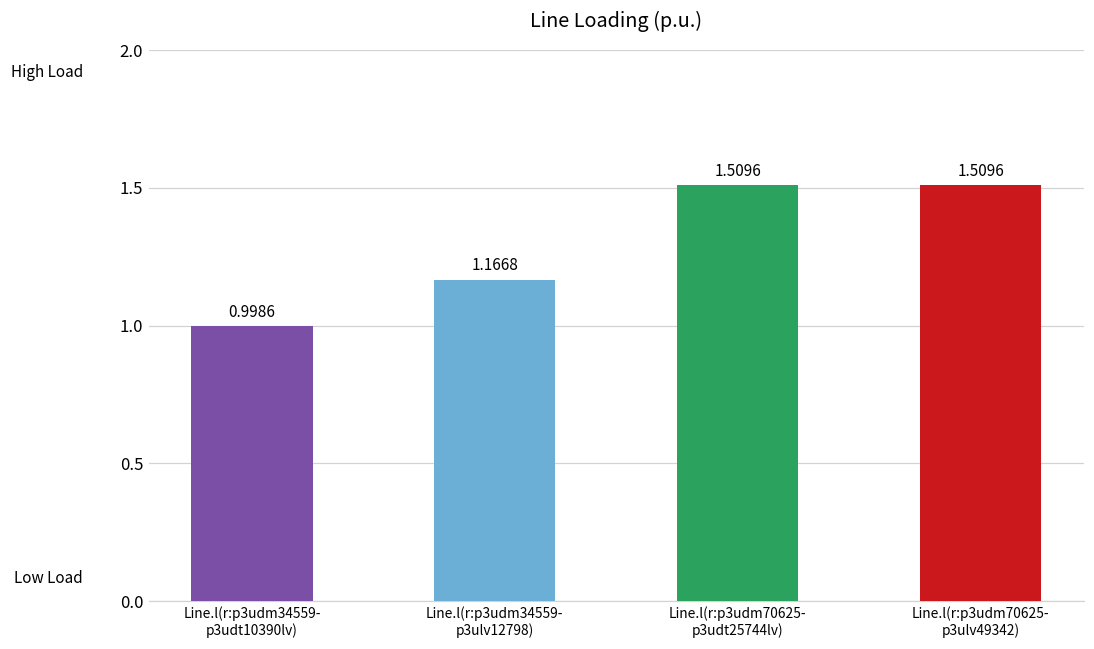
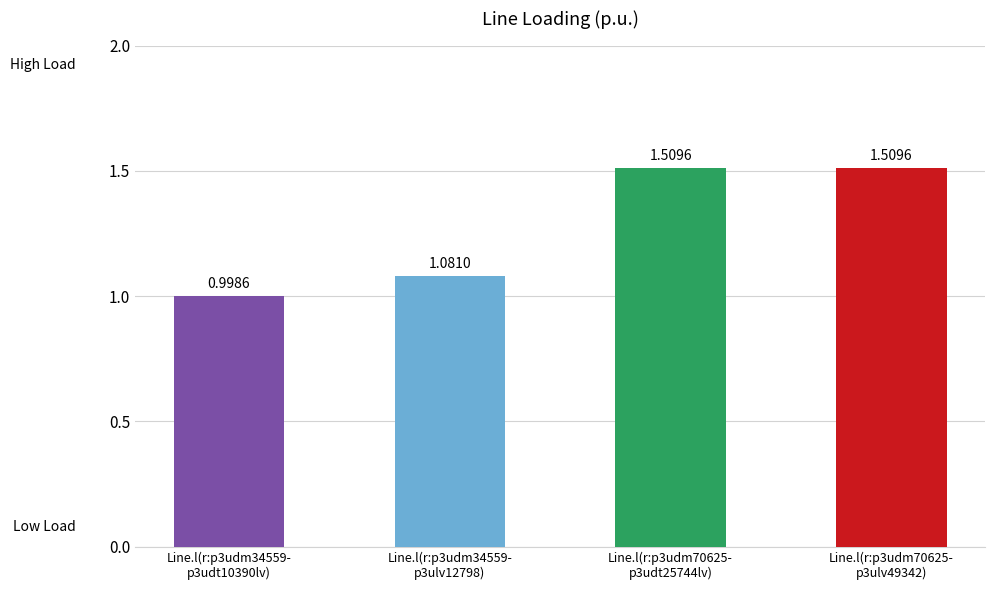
  {
    "Line.l(r:p3udm34559- p3udt10390lv)": 0.9986,
-   "Line.l(r:p3udm34559- p3ulv12798)": 1.1668,
+   "Line.l(r:p3udm34559- p3ulv12798)": 1.0810,
    "Line.l(r:p3udm70625- p3udt25744lv)": 1.5096,
    "Line.l(r:p3udm70625- p3ulv49342)": 1.5096
  }
